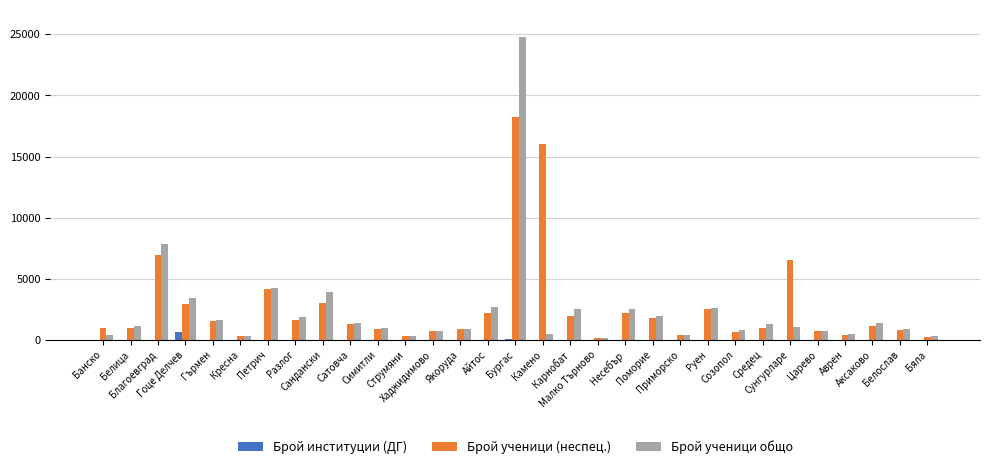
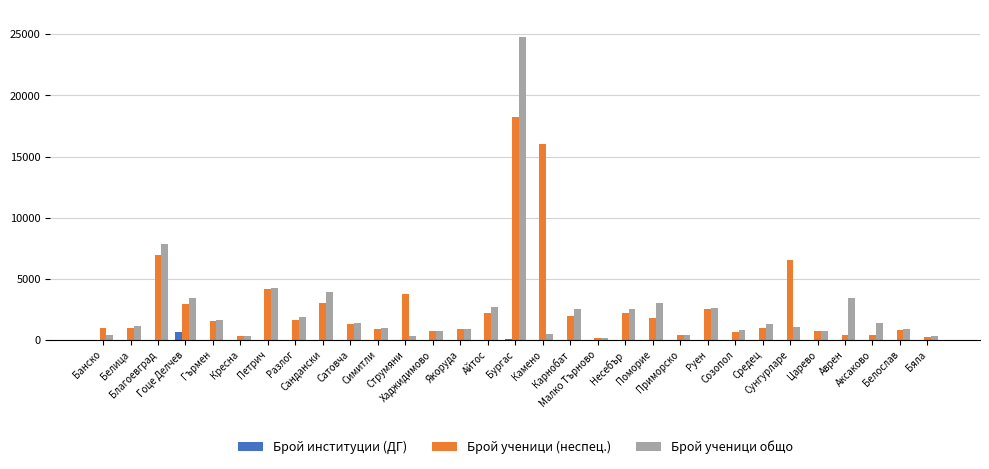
  {
    "Брой институции (ДГ)": {
      "Гоце Делчев": 700
    },
    "Брой ученици (неспец.)": {
      "Банско": 1000,
      "Белица": 900,
      "Благоевград": 7000,
      "Гоце Делчев": 2900,
      "Гърмен": 1500,
      "Кресна": 300,
      "Петрич": 4200,
      "Разлог": 1700,
      "Сандански": 3000,
      "Сатовча": 1300,
      "Симитли": 900,
-     "Струмяни": 300,
+     "Струмяни": 3700,
      "Хаджидимово": 700,
      "Якоруда": 900,
      "Айтос": 2200,
      "Бургас": 18200,
      "Камено": 16100,
      "Карнобат": 2000,
      "Несебър": 2200,
      "Поморие": 1800,
      "Приморско": 400,
      "Руен": 2600,
      "Созопол": 700,
      "Средец": 1000,
      "Сунгурларе": 6500,
      "Царево": 700,
      "Аврен": 400,
-     "Аксаково": 1100,
+     "Аксаково": 400,
      "Белослав": 800
    },
    "Брой ученици общо": {
      "Банско": 400,
      "Белица": 1100,
      "Благоевград": 7800,
      "Гоце Делчев": 3500,
      "Гърмен": 1700,
      "Кресна": 300,
      "Петрич": 4300,
      "Разлог": 1900,
      "Сандански": 3900,
      "Сатовча": 1400,
      "Симитли": 1000,
      "Струмяни": 300,
      "Хаджидимово": 800,
      "Якоруда": 900,
      "Айтос": 2700,
      "Бургас": 24800,
      "Камено": 500,
      "Карнобат": 2500,
      "Несебър": 2500,
-     "Поморие": 2000,
+     "Поморие": 3000,
      "Приморско": 400,
      "Руен": 2600,
      "Созопол": 800,
      "Средец": 1300,
      "Сунгурларе": 1000,
      "Царево": 800,
-     "Аврен": 500,
+     "Аврен": 3500,
      "Аксаково": 1400,
      "Белослав": 900,
      "Бяла": 300
    }
  }
